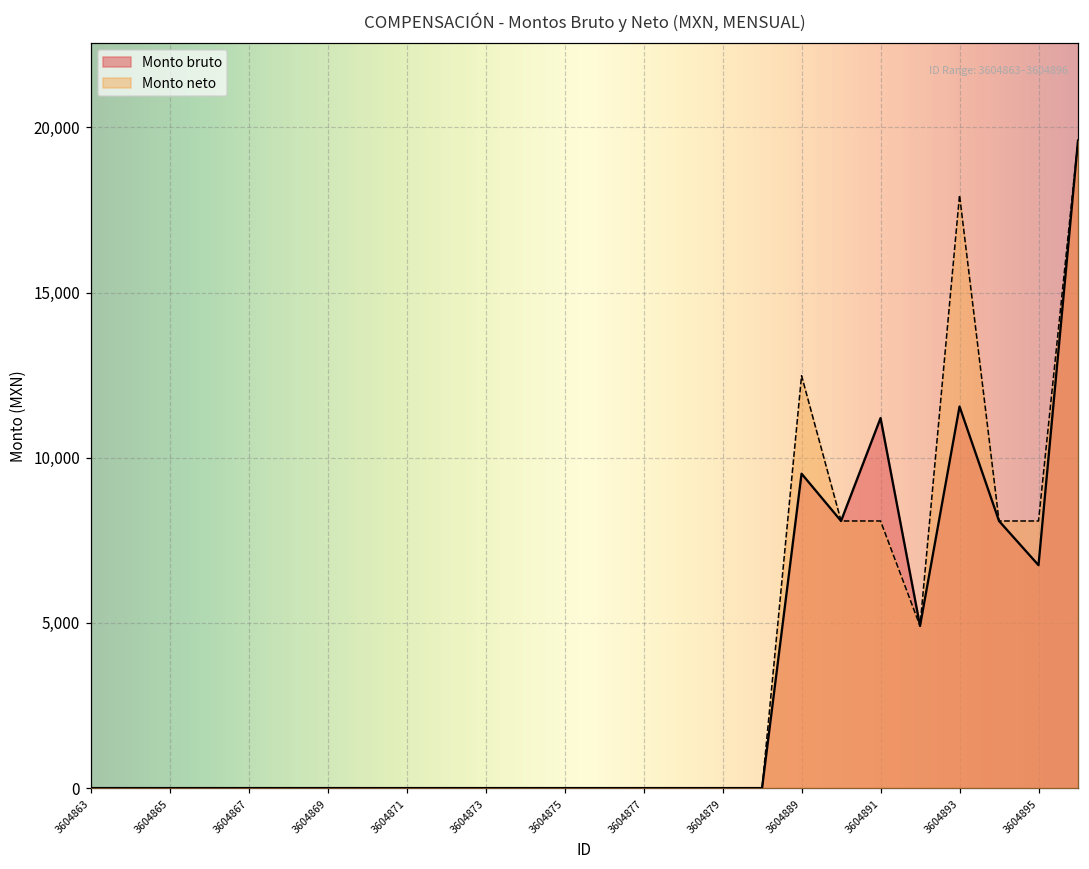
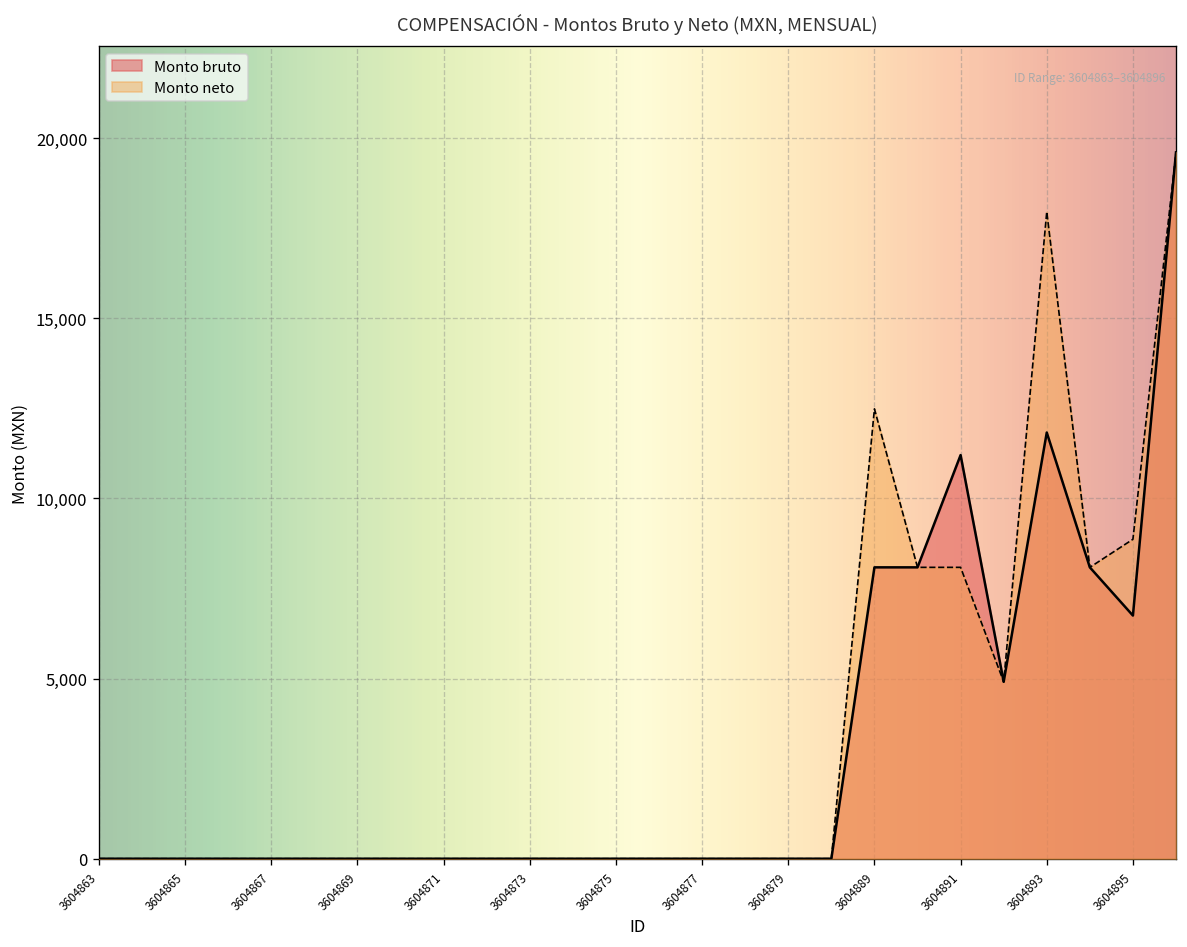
  {
    "Monto bruto": {
-     "3604889": "9,500",
+     "3604889": "8,100",
      "3604891": "11,200",
-     "3604893": "11,600",
+     "3604893": "11,800",
      "3604895": "6,700"
    },
    "Monto neto": {
      "3604889": "12,500",
      "3604891": "8,100",
      "3604893": "18,000",
-     "3604895": "8,100"
+     "3604895": "8,900"
    }
  }
